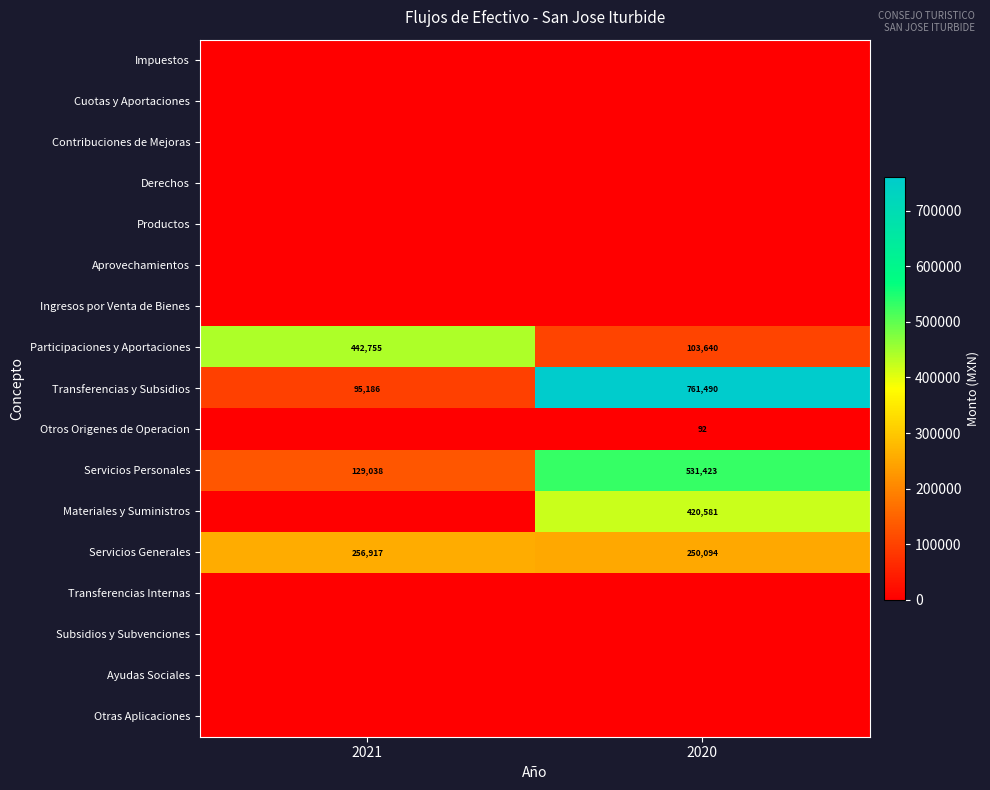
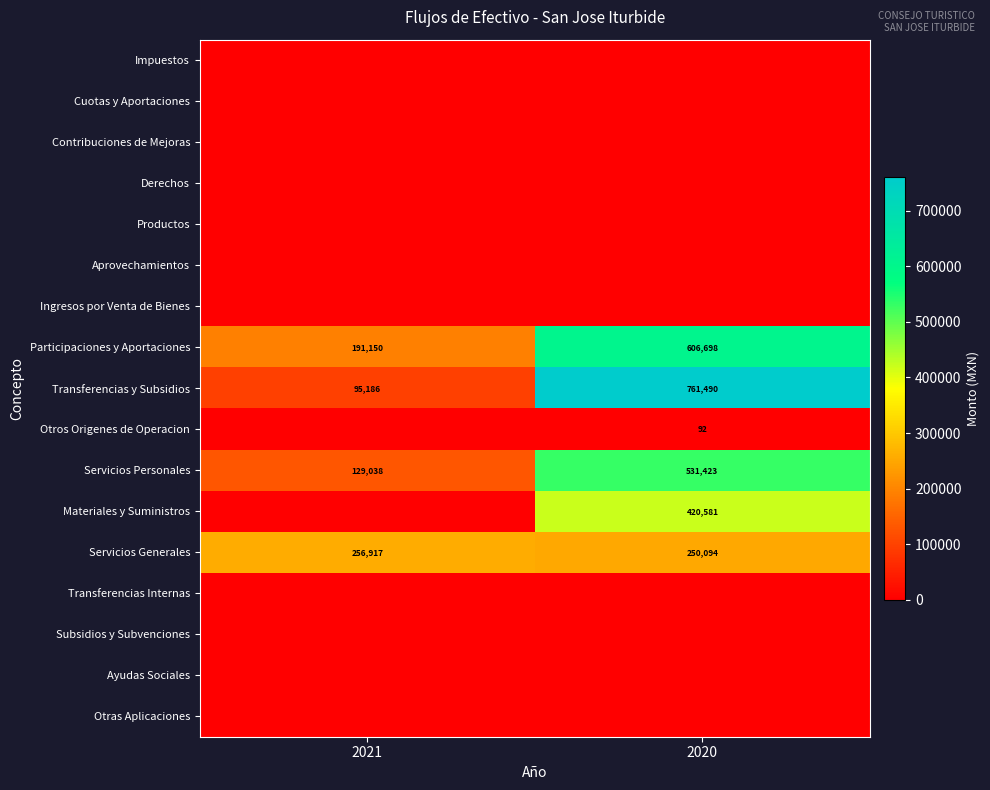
  {
    "Participaciones y Aportaciones": {
-     "2021": "442,755",
-     "2020": "103,640"
+     "2021": "191,150",
+     "2020": "606,698"
    },
    "Transferencias y Subsidios": {
      "2021": "95,186",
      "2020": "761,490"
    },
    "Otros Origenes de Operacion": {
      "2020": "92"
    },
    "Servicios Personales": {
      "2021": "129,038",
      "2020": "531,423"
    },
    "Materiales y Suministros": {
      "2020": "420,581"
    },
    "Servicios Generales": {
      "2021": "256,917",
      "2020": "250,094"
    }
  }
